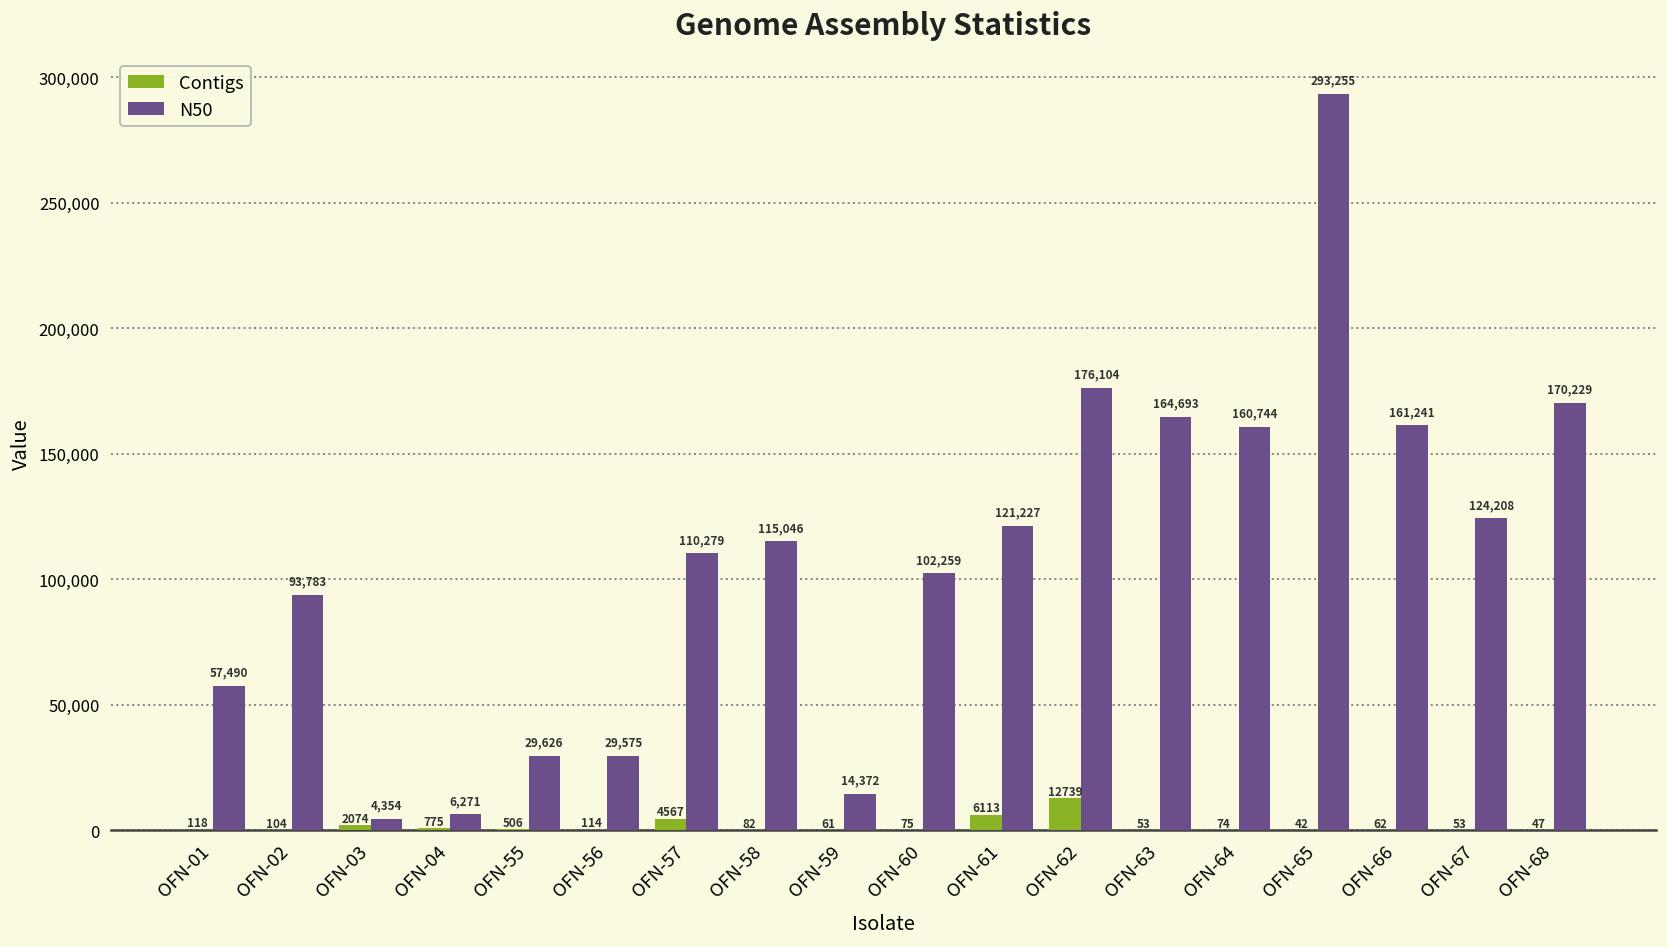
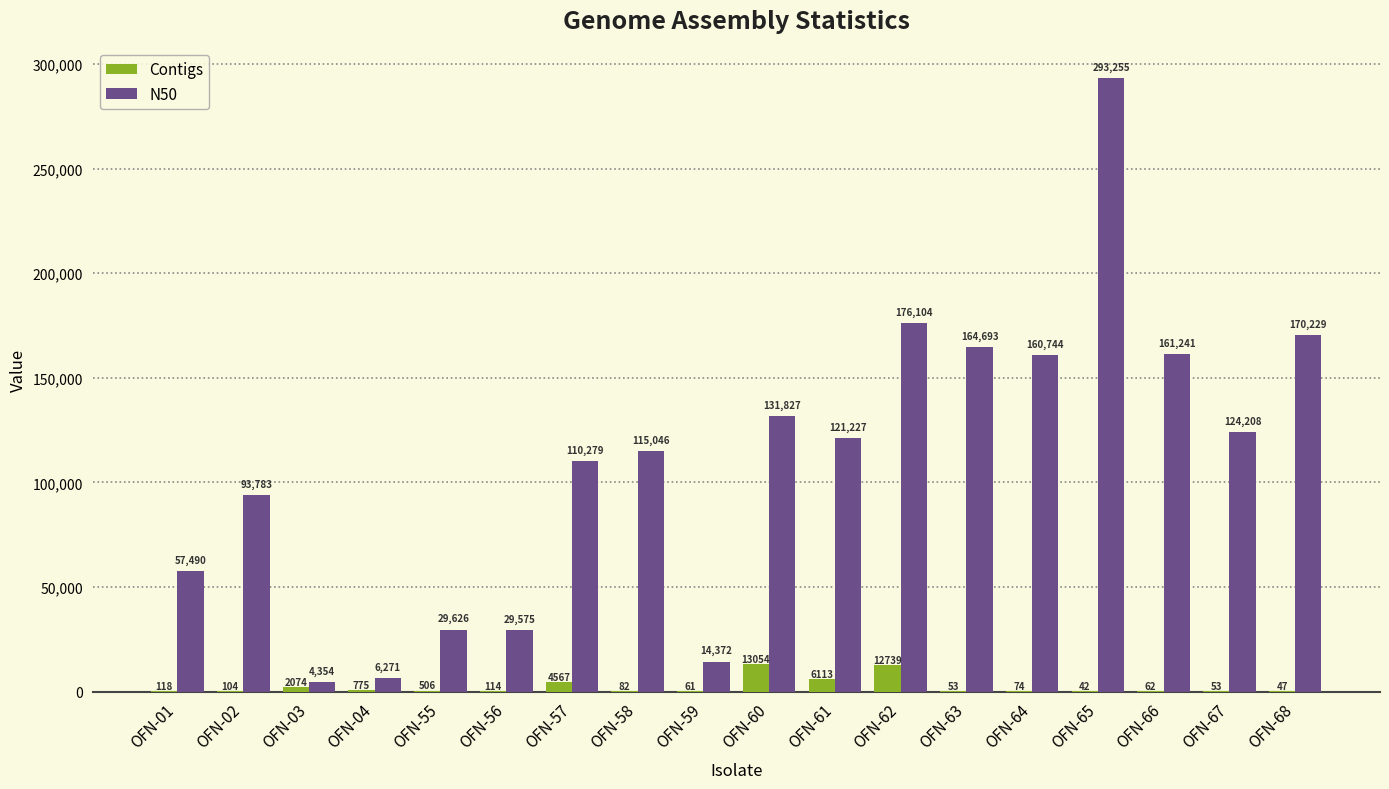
  {
    "Contigs": {
      "OFN-01": "118",
      "OFN-02": "104",
      "OFN-03": "2074",
      "OFN-04": "775",
      "OFN-55": "506",
      "OFN-56": "114",
      "OFN-57": "4567",
      "OFN-58": "82",
      "OFN-59": "61",
-     "OFN-60": "75",
+     "OFN-60": "13054",
      "OFN-61": "6113",
      "OFN-62": "12739",
      "OFN-63": "53",
      "OFN-64": "74",
      "OFN-65": "42",
      "OFN-66": "62",
      "OFN-67": "53",
      "OFN-68": "47"
    },
    "N50": {
      "OFN-01": "57,490",
      "OFN-02": "93,783",
      "OFN-03": "4,354",
      "OFN-04": "6,271",
      "OFN-55": "29,626",
      "OFN-56": "29,575",
      "OFN-57": "110,279",
      "OFN-58": "115,046",
      "OFN-59": "14,372",
-     "OFN-60": "102,259",
+     "OFN-60": "131,827",
      "OFN-61": "121,227",
      "OFN-62": "176,104",
      "OFN-63": "164,693",
      "OFN-64": "160,744",
      "OFN-65": "293,255",
      "OFN-66": "161,241",
      "OFN-67": "124,208",
      "OFN-68": "170,229"
    }
  }
